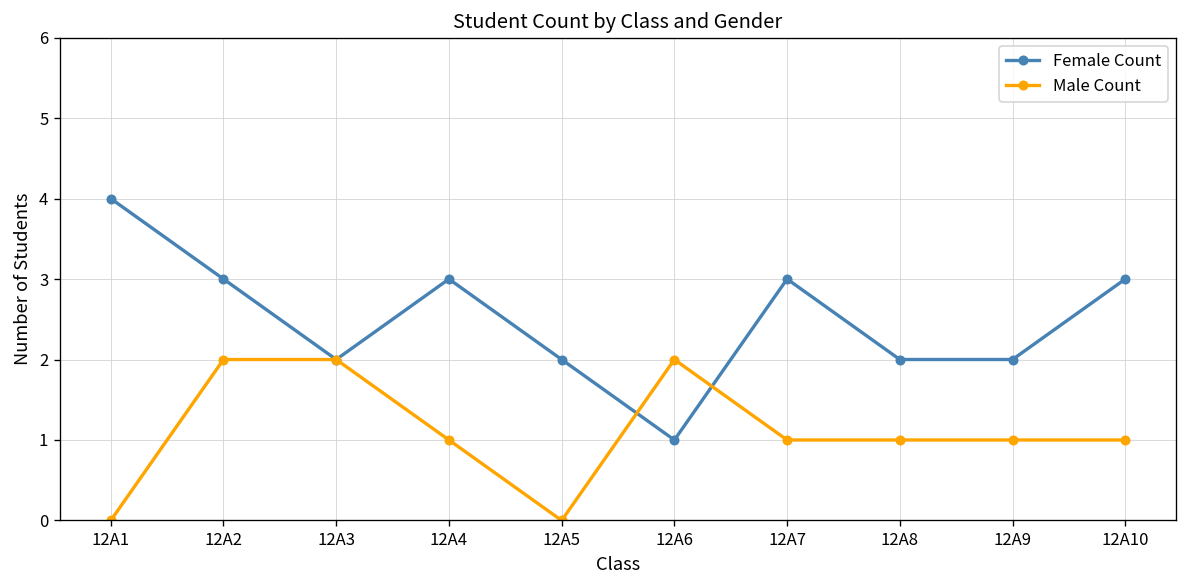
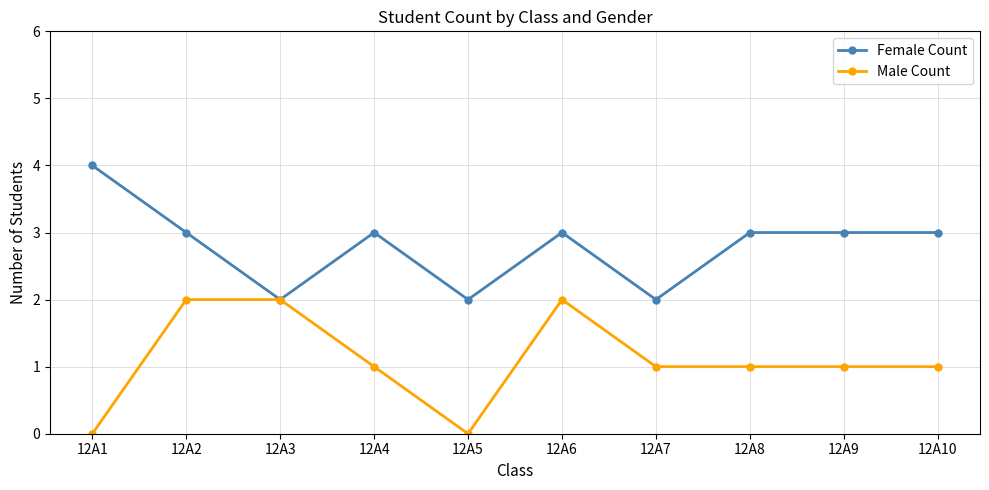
  {
    "Female Count": {
      "12A1": 4,
      "12A2": 3,
      "12A4": 3,
      "12A5": 2,
-     "12A6": 1,
-     "12A7": 3,
-     "12A8": 2,
-     "12A9": 2,
+     "12A6": 3,
+     "12A7": 2,
+     "12A8": 3,
+     "12A9": 3,
      "12A10": 3
    },
    "Male Count": {
      "12A1": 0,
      "12A2": 2,
      "12A4": 1,
      "12A5": 0,
      "12A6": 2,
      "12A7": 1,
      "12A8": 1,
      "12A9": 1,
      "12A10": 1
    }
  }
